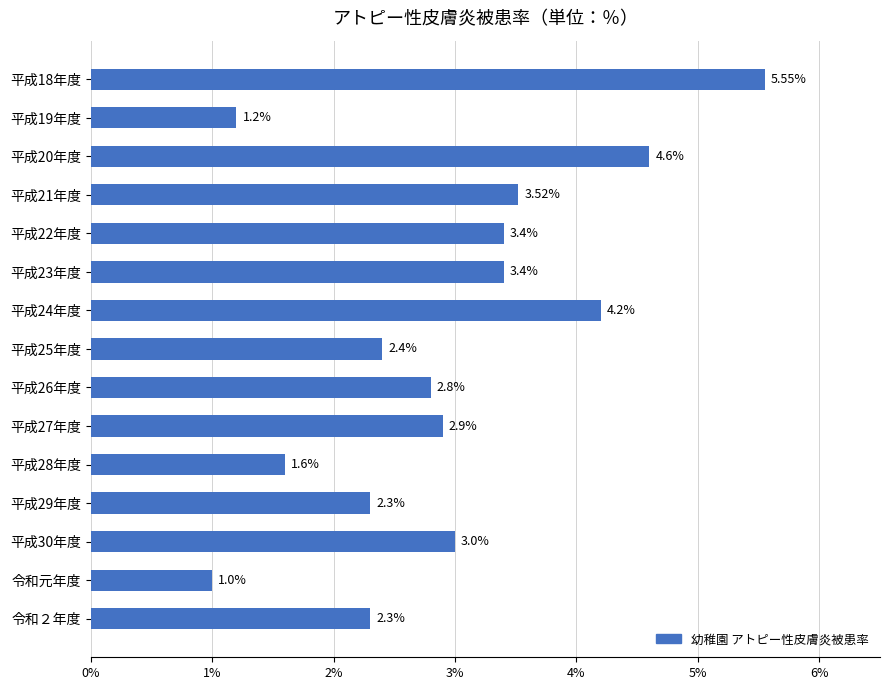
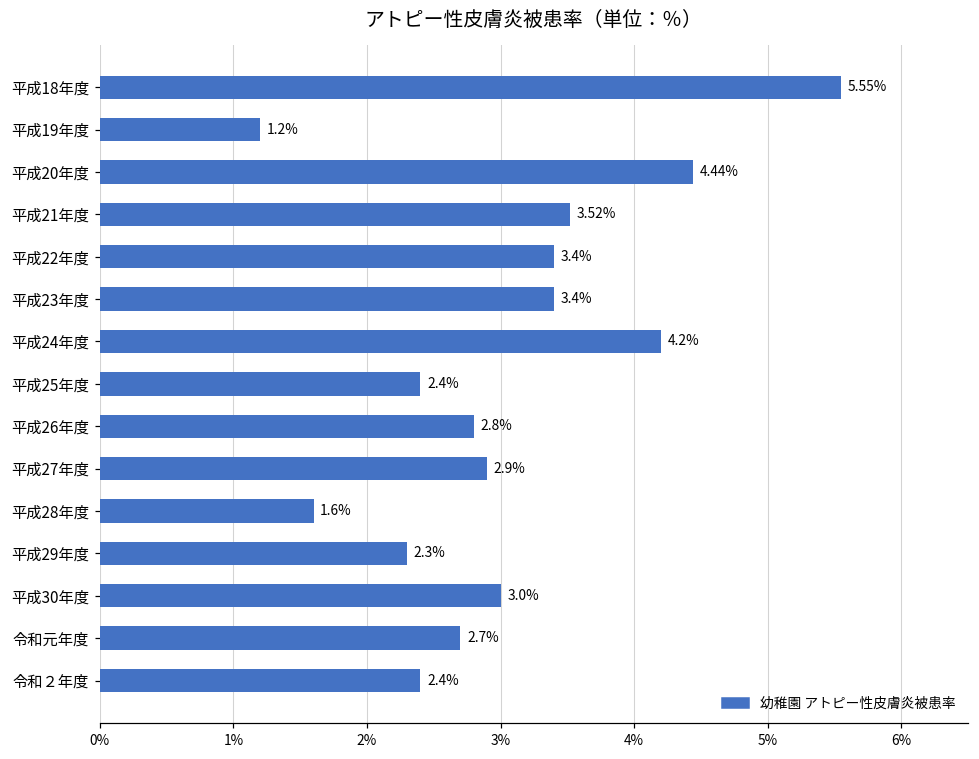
  {
    "平成18年度": "5.55%",
    "平成19年度": "1.2%",
-   "平成20年度": "4.6%",
+   "平成20年度": "4.44%",
    "平成21年度": "3.52%",
    "平成22年度": "3.4%",
    "平成23年度": "3.4%",
    "平成24年度": "4.2%",
    "平成25年度": "2.4%",
    "平成26年度": "2.8%",
    "平成27年度": "2.9%",
    "平成28年度": "1.6%",
    "平成29年度": "2.3%",
    "平成30年度": "3.0%",
-   "令和元年度": "1.0%",
-   "令和２年度": "2.3%"
+   "令和元年度": "2.7%",
+   "令和２年度": "2.4%"
  }
